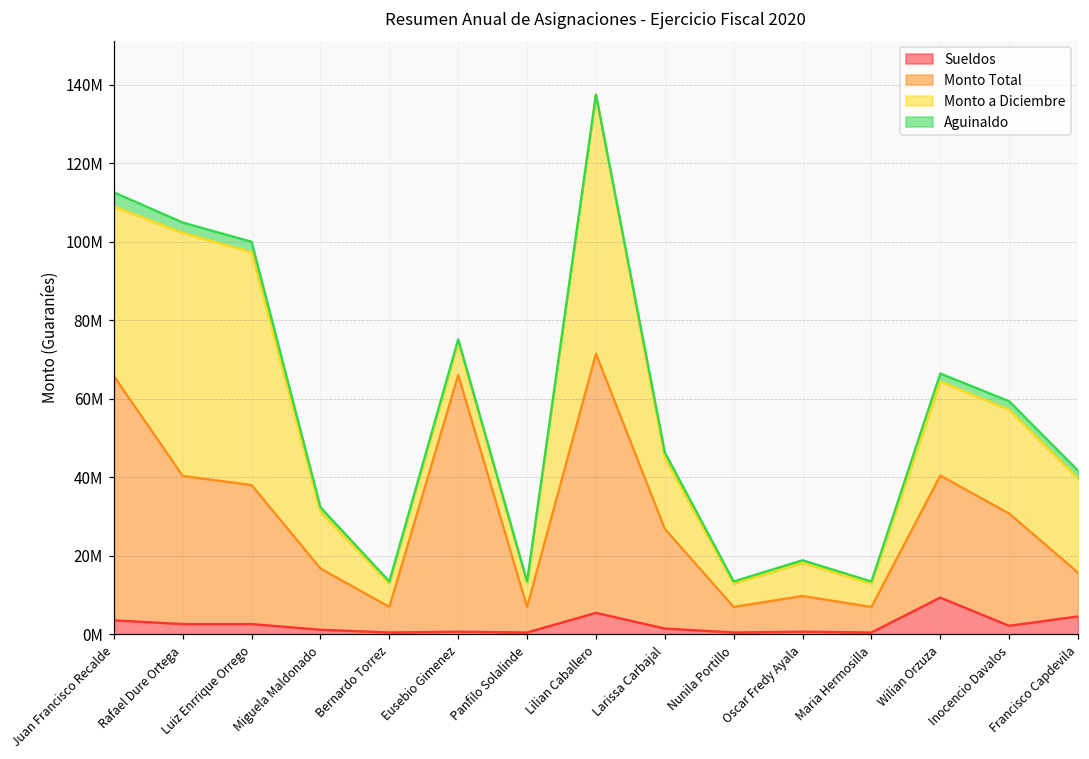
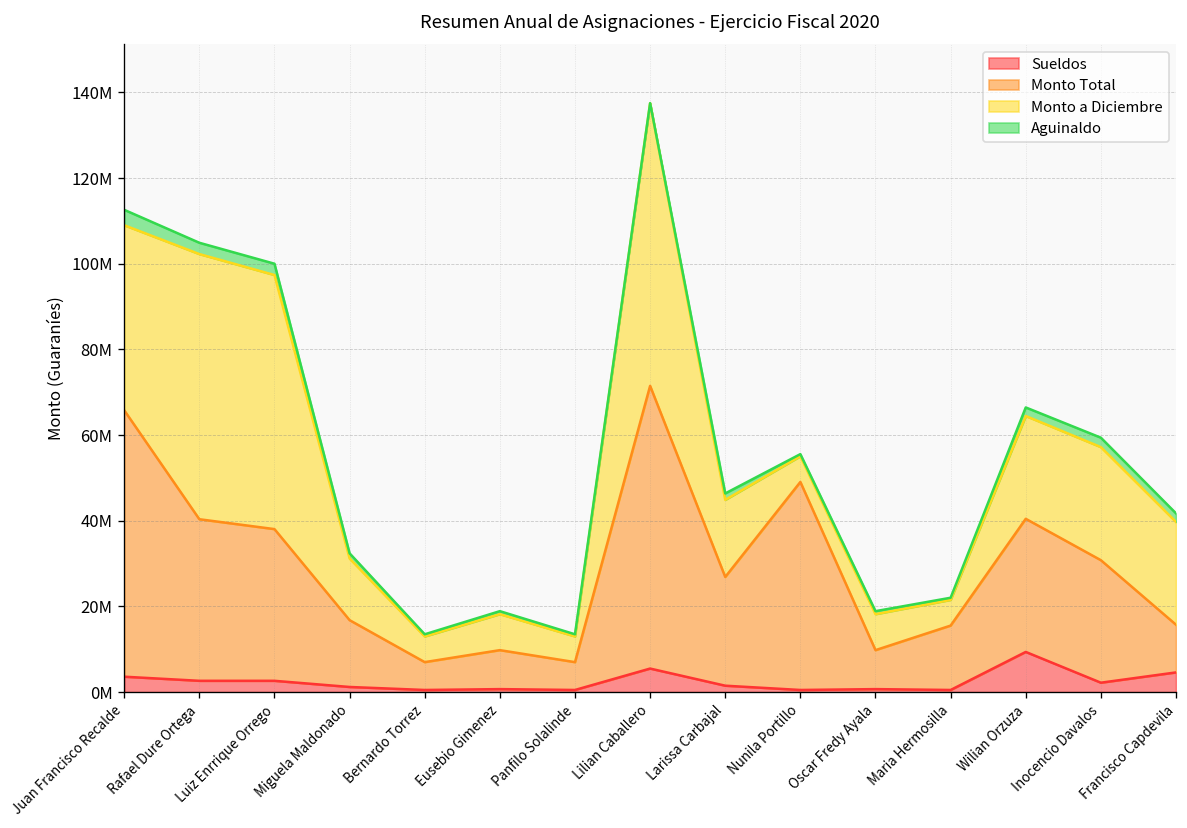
  {
    "Sueldos": {
      "Juan Francisco Recalde": 4000000,
      "Rafael Dure Ortega": 3000000,
      "Luiz Enrrique Orrego": 3000000,
      "Miguela Maldonado": 1000000,
      "Bernardo Torrez": 1000000,
      "Eusebio Gimenez": 1000000,
      "Panfilo Solalinde": 1000000,
      "Lilian Caballero": 6000000,
      "Larissa Carbajal": 2000000,
      "Nunila Portillo": 1000000,
      "Oscar Fredy Ayala": 1000000,
      "Maria Hermosilla": 1000000,
      "Wilian Orzuza": 9000000,
      "Inocencio Davalos": 2000000,
      "Francisco Capdevila": 5000000
    },
    "Monto Total": {
      "Juan Francisco Recalde": 62000000,
      "Rafael Dure Ortega": 38000000,
      "Luiz Enrrique Orrego": 35000000,
      "Miguela Maldonado": 16000000,
      "Bernardo Torrez": 7000000,
-     "Eusebio Gimenez": 65000000,
+     "Eusebio Gimenez": 9000000,
      "Panfilo Solalinde": 7000000,
      "Lilian Caballero": 66000000,
      "Larissa Carbajal": 25000000,
-     "Nunila Portillo": 7000000,
+     "Nunila Portillo": 49000000,
      "Oscar Fredy Ayala": 9000000,
-     "Maria Hermosilla": 7000000,
+     "Maria Hermosilla": 15000000,
      "Wilian Orzuza": 31000000,
      "Inocencio Davalos": 29000000,
      "Francisco Capdevila": 11000000
    },
    "Monto a Diciembre": {
      "Juan Francisco Recalde": 43000000,
      "Rafael Dure Ortega": 62000000,
      "Luiz Enrrique Orrego": 59000000,
      "Miguela Maldonado": 14000000,
      "Larissa Carbajal": 18000000,
      "Wilian Orzuza": 24000000,
      "Inocencio Davalos": 26000000,
      "Francisco Capdevila": 24000000
    },
    "Aguinaldo": {
      "Juan Francisco Recalde": 4000000,
      "Rafael Dure Ortega": 3000000,
      "Luiz Enrrique Orrego": 3000000,
      "Miguela Maldonado": 1000000,
      "Larissa Carbajal": 2000000,
      "Wilian Orzuza": 2000000,
      "Inocencio Davalos": 2000000,
      "Francisco Capdevila": 2000000
    }
  }
